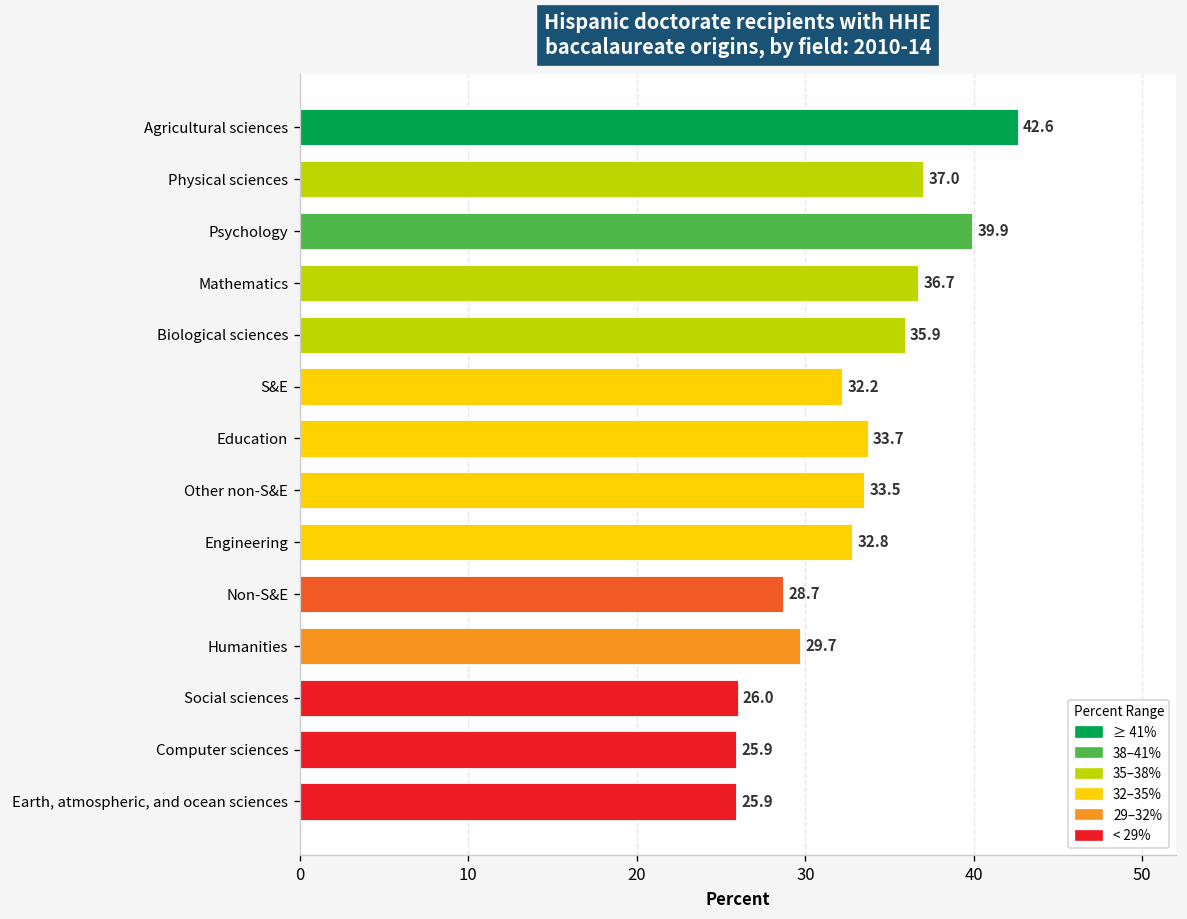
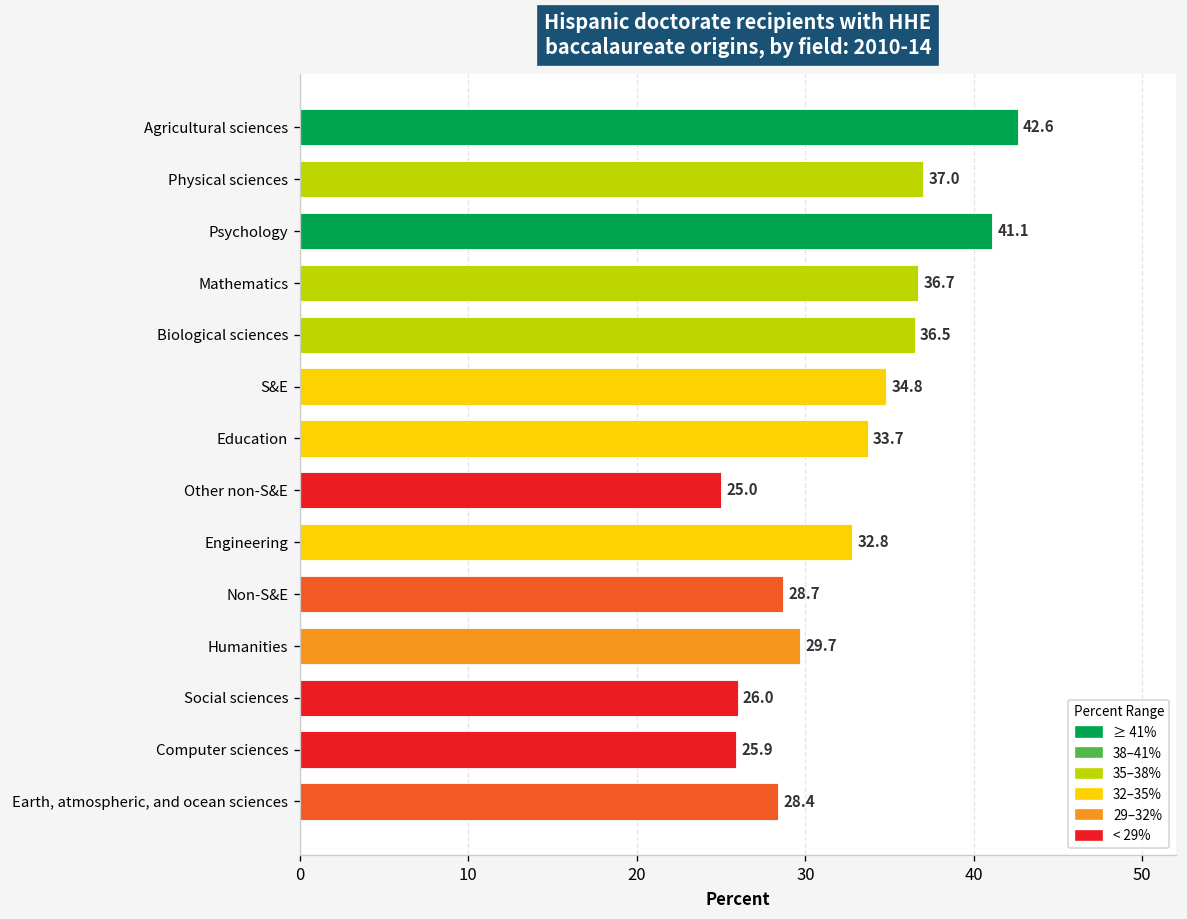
  {
    "Agricultural sciences": 42.6,
    "Physical sciences": 37.0,
-   "Psychology": 39.9,
+   "Psychology": 41.1,
    "Mathematics": 36.7,
-   "Biological sciences": 35.9,
-   "S&E": 32.2,
+   "Biological sciences": 36.5,
+   "S&E": 34.8,
    "Education": 33.7,
-   "Other non-S&E": 33.5,
+   "Other non-S&E": 25.0,
    "Engineering": 32.8,
    "Non-S&E": 28.7,
    "Humanities": 29.7,
    "Social sciences": 26.0,
    "Computer sciences": 25.9,
-   "Earth, atmospheric, and ocean sciences": 25.9
+   "Earth, atmospheric, and ocean sciences": 28.4
  }
